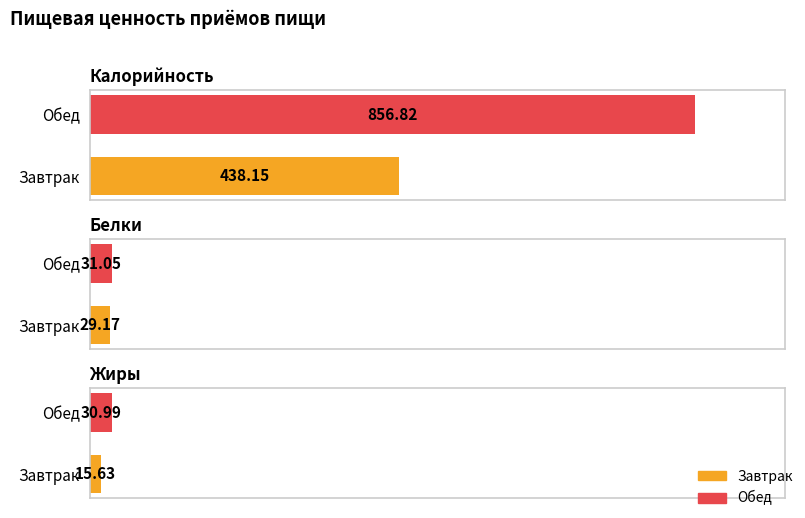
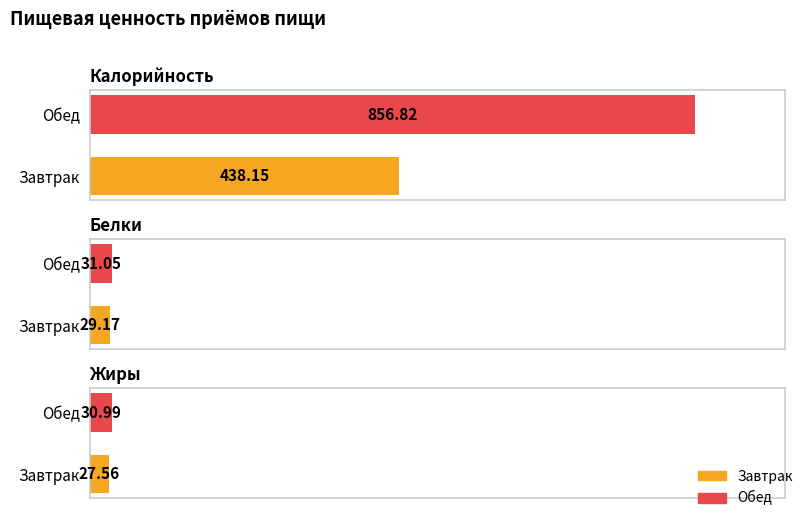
  {
    "Калорийность": {
      "Обед": 856.82,
      "Завтрак": 438.15
    },
    "Белки": {
      "Обед": 31.05,
      "Завтрак": 29.17
    },
    "Жиры": {
      "Обед": 30.99,
-     "Завтрак": 15.63
+     "Завтрак": 27.56
    }
  }
